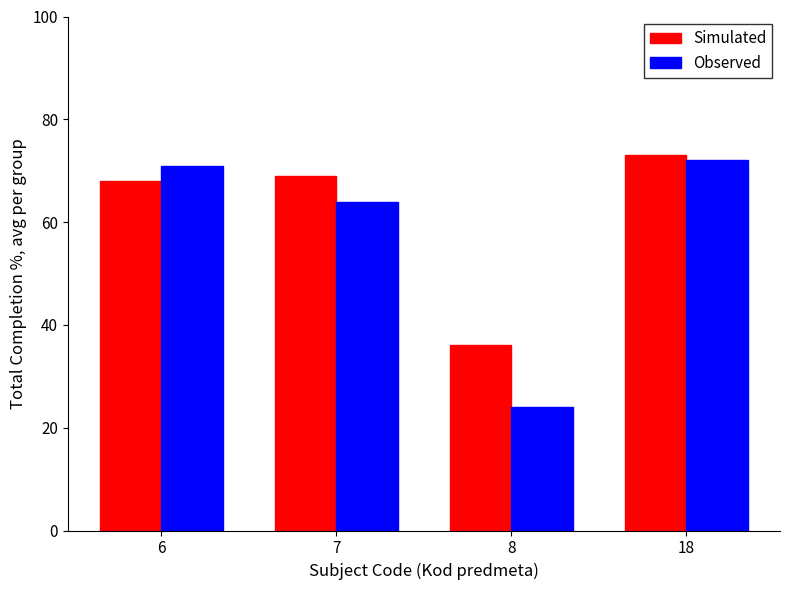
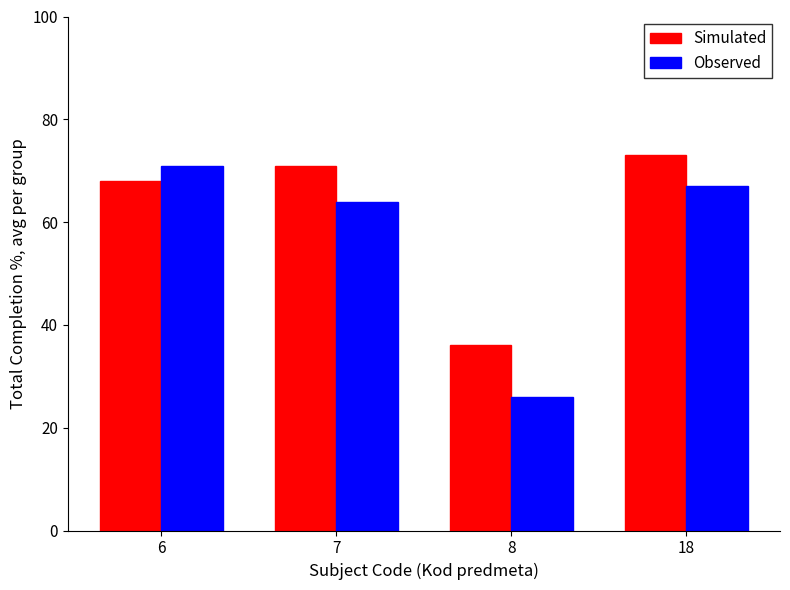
  {
    "Simulated": {
      "6": 68,
-     "7": 69,
+     "7": 71,
      "8": 36,
      "18": 73
    },
    "Observed": {
      "6": 71,
      "7": 64,
-     "8": 24,
-     "18": 72
+     "8": 26,
+     "18": 67
    }
  }
